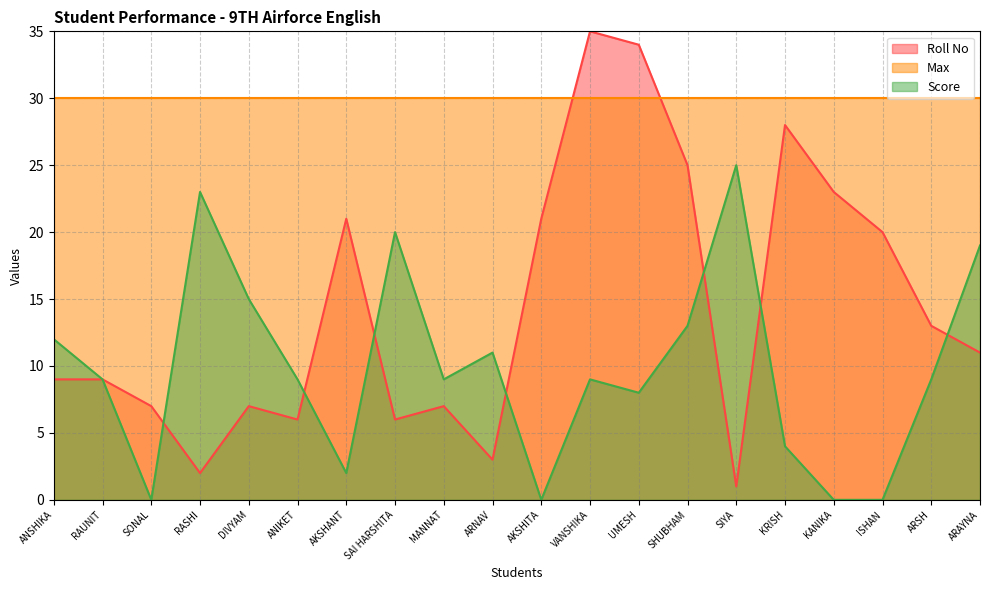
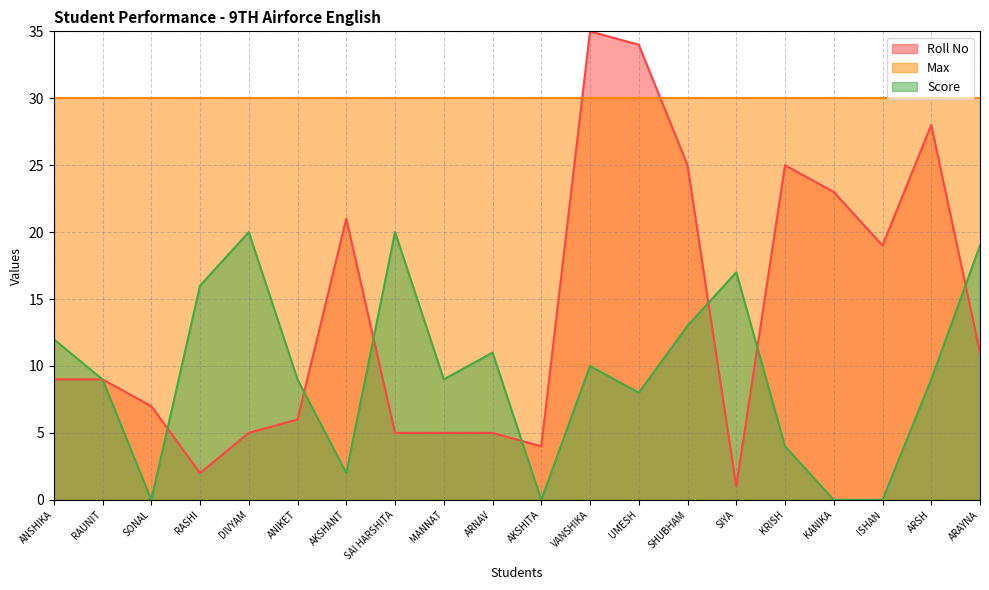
  {
    "Roll No": {
      "ANSHIKA": 9,
      "SONAL": 7,
      "RASHI": 2,
-     "DIVYAM": 7,
+     "DIVYAM": 5,
      "ANIKET": 6,
      "AKSHANT": 21,
-     "SAI HARSHITA": 6,
-     "MANNAT": 7,
-     "ARNAV": 3,
-     "AKSHITA": 21,
+     "SAI HARSHITA": 5,
+     "MANNAT": 5,
+     "ARNAV": 5,
+     "AKSHITA": 4,
      "VANSHIKA": 35,
      "UMESH": 34,
      "SHUBHAM": 25,
      "SIYA": 1,
-     "KRISH": 28,
+     "KRISH": 25,
      "KANIKA": 23,
-     "ISHAN": 20,
-     "ARSH": 13,
+     "ISHAN": 19,
+     "ARSH": 28,
      "ARAYNA": 11
    },
    "Max": {
      "ANSHIKA": 30,
      "RAUNIT": 30,
      "SONAL": 30,
      "RASHI": 30,
      "DIVYAM": 30,
      "ANIKET": 30,
      "AKSHANT": 30,
      "SAI HARSHITA": 30,
      "MANNAT": 30,
      "ARNAV": 30,
      "AKSHITA": 30,
      "VANSHIKA": 30,
      "UMESH": 30,
      "SHUBHAM": 30,
      "SIYA": 30,
      "KRISH": 30,
      "KANIKA": 30,
      "ISHAN": 30,
      "ARAYNA": 30
    },
    "Score": {
      "ANSHIKA": 12,
      "SONAL": 0,
-     "RASHI": 23,
-     "DIVYAM": 15,
+     "RASHI": 16,
+     "DIVYAM": 20,
      "ANIKET": 9,
      "AKSHANT": 2,
      "SAI HARSHITA": 20,
      "MANNAT": 9,
      "ARNAV": 11,
      "AKSHITA": 0,
-     "VANSHIKA": 9,
+     "VANSHIKA": 10,
      "UMESH": 8,
      "SHUBHAM": 13,
-     "SIYA": 25,
+     "SIYA": 17,
      "KRISH": 4,
      "KANIKA": 0,
      "ISHAN": 0,
      "ARSH": 9,
      "ARAYNA": 19
    }
  }
